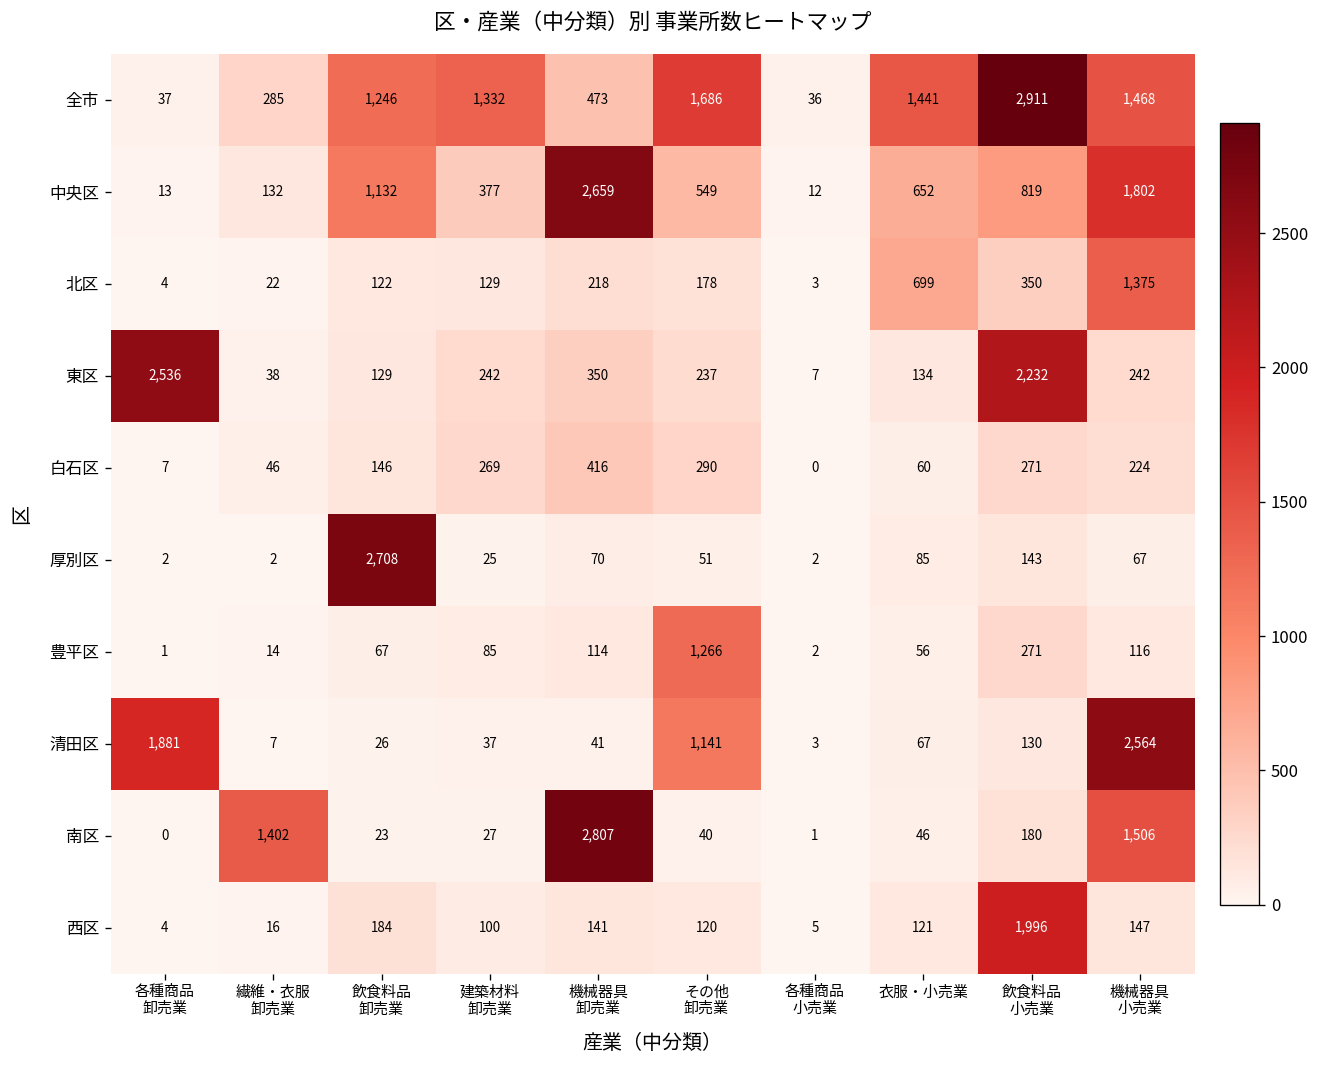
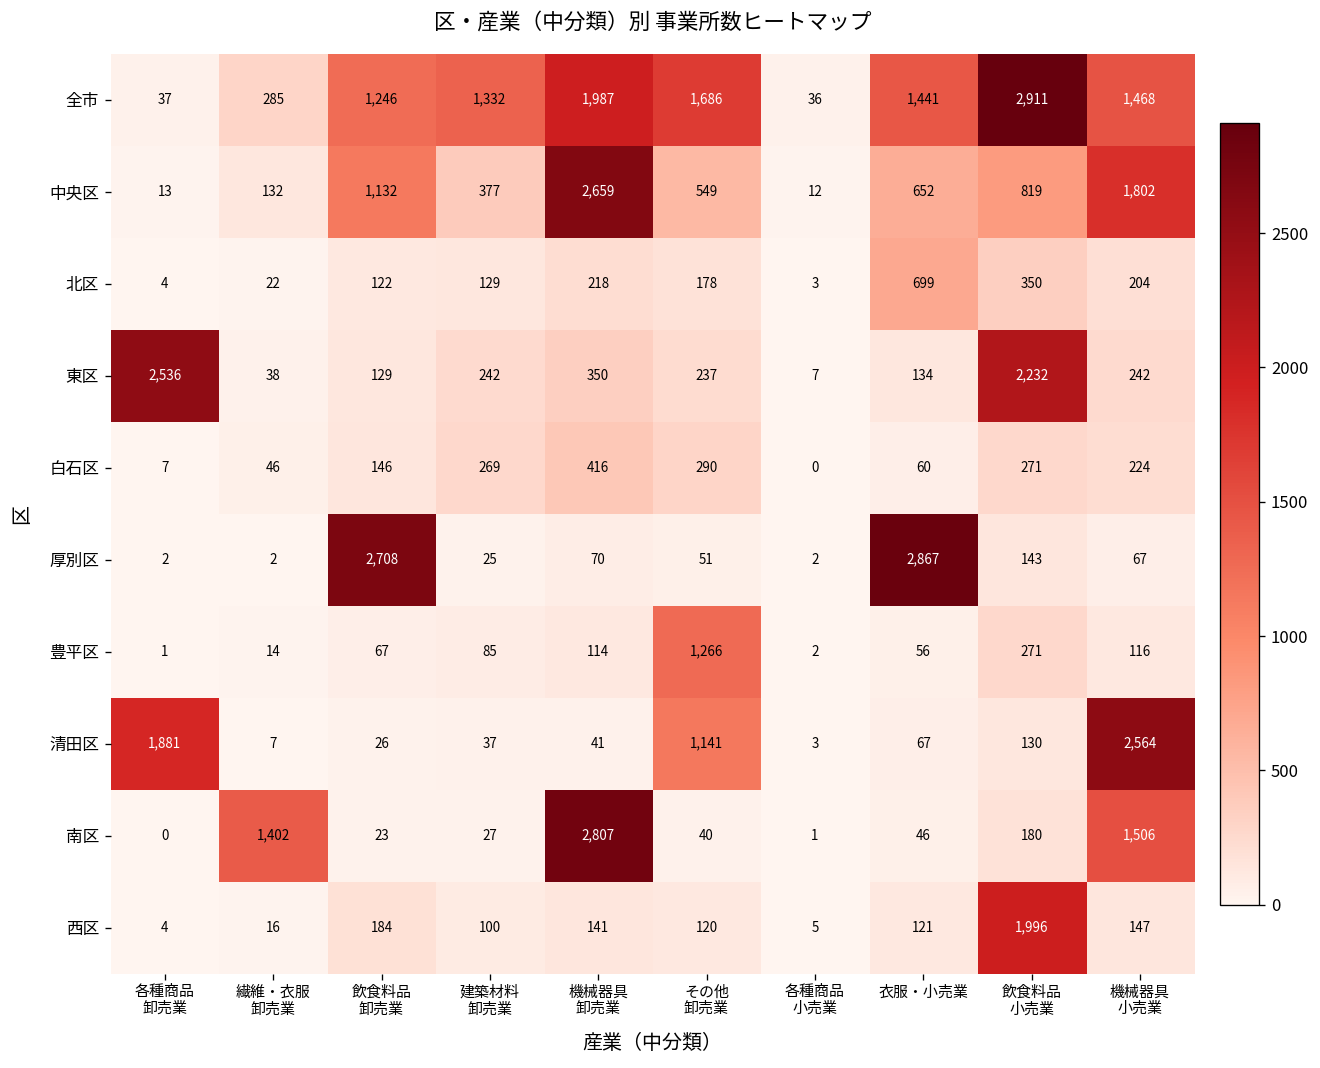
  {
    "全市": {
      "各種商品 卸売業": "37",
      "繊維・衣服 卸売業": "285",
      "飲食料品 卸売業": "1,246",
      "建築材料 卸売業": "1,332",
-     "機械器具 卸売業": "473",
+     "機械器具 卸売業": "1,987",
      "その他 卸売業": "1,686",
      "各種商品 小売業": "36",
      "衣服・小売業": "1,441",
      "飲食料品 小売業": "2,911",
      "機械器具 小売業": "1,468"
    },
    "中央区": {
      "各種商品 卸売業": "13",
      "繊維・衣服 卸売業": "132",
      "飲食料品 卸売業": "1,132",
      "建築材料 卸売業": "377",
      "機械器具 卸売業": "2,659",
      "その他 卸売業": "549",
      "各種商品 小売業": "12",
      "衣服・小売業": "652",
      "飲食料品 小売業": "819",
      "機械器具 小売業": "1,802"
    },
    "北区": {
      "各種商品 卸売業": "4",
      "繊維・衣服 卸売業": "22",
      "飲食料品 卸売業": "122",
      "建築材料 卸売業": "129",
      "機械器具 卸売業": "218",
      "その他 卸売業": "178",
      "各種商品 小売業": "3",
      "衣服・小売業": "699",
      "飲食料品 小売業": "350",
-     "機械器具 小売業": "1,375"
+     "機械器具 小売業": "204"
    },
    "東区": {
      "各種商品 卸売業": "2,536",
      "繊維・衣服 卸売業": "38",
      "飲食料品 卸売業": "129",
      "建築材料 卸売業": "242",
      "機械器具 卸売業": "350",
      "その他 卸売業": "237",
      "各種商品 小売業": "7",
      "衣服・小売業": "134",
      "飲食料品 小売業": "2,232",
      "機械器具 小売業": "242"
    },
    "白石区": {
      "各種商品 卸売業": "7",
      "繊維・衣服 卸売業": "46",
      "飲食料品 卸売業": "146",
      "建築材料 卸売業": "269",
      "機械器具 卸売業": "416",
      "その他 卸売業": "290",
      "各種商品 小売業": "0",
      "衣服・小売業": "60",
      "飲食料品 小売業": "271",
      "機械器具 小売業": "224"
    },
    "厚別区": {
      "各種商品 卸売業": "2",
      "繊維・衣服 卸売業": "2",
      "飲食料品 卸売業": "2,708",
      "建築材料 卸売業": "25",
      "機械器具 卸売業": "70",
      "その他 卸売業": "51",
      "各種商品 小売業": "2",
-     "衣服・小売業": "85",
+     "衣服・小売業": "2,867",
      "飲食料品 小売業": "143",
      "機械器具 小売業": "67"
    },
    "豊平区": {
      "各種商品 卸売業": "1",
      "繊維・衣服 卸売業": "14",
      "飲食料品 卸売業": "67",
      "建築材料 卸売業": "85",
      "機械器具 卸売業": "114",
      "その他 卸売業": "1,266",
      "各種商品 小売業": "2",
      "衣服・小売業": "56",
      "飲食料品 小売業": "271",
      "機械器具 小売業": "116"
    },
    "清田区": {
      "各種商品 卸売業": "1,881",
      "繊維・衣服 卸売業": "7",
      "飲食料品 卸売業": "26",
      "建築材料 卸売業": "37",
      "機械器具 卸売業": "41",
      "その他 卸売業": "1,141",
      "各種商品 小売業": "3",
      "衣服・小売業": "67",
      "飲食料品 小売業": "130",
      "機械器具 小売業": "2,564"
    },
    "南区": {
      "各種商品 卸売業": "0",
      "繊維・衣服 卸売業": "1,402",
      "飲食料品 卸売業": "23",
      "建築材料 卸売業": "27",
      "機械器具 卸売業": "2,807",
      "その他 卸売業": "40",
      "各種商品 小売業": "1",
      "衣服・小売業": "46",
      "飲食料品 小売業": "180",
      "機械器具 小売業": "1,506"
    },
    "西区": {
      "各種商品 卸売業": "4",
      "繊維・衣服 卸売業": "16",
      "飲食料品 卸売業": "184",
      "建築材料 卸売業": "100",
      "機械器具 卸売業": "141",
      "その他 卸売業": "120",
      "各種商品 小売業": "5",
      "衣服・小売業": "121",
      "飲食料品 小売業": "1,996",
      "機械器具 小売業": "147"
    }
  }
